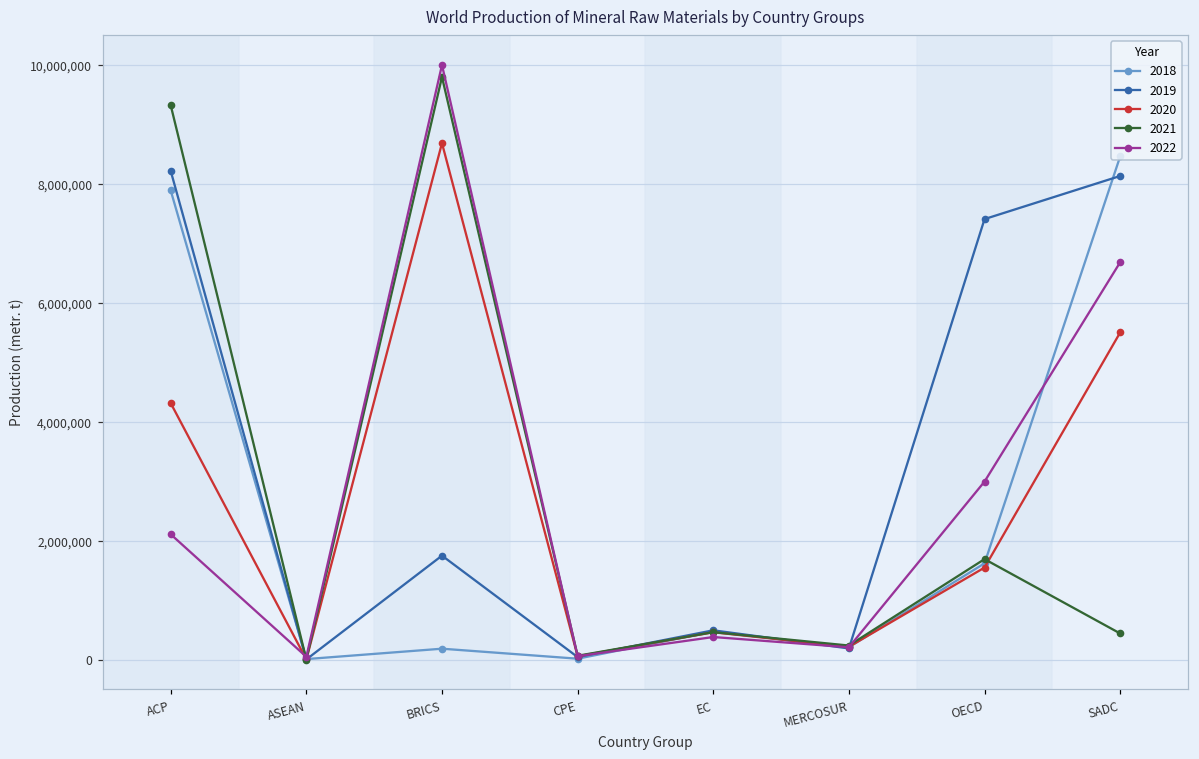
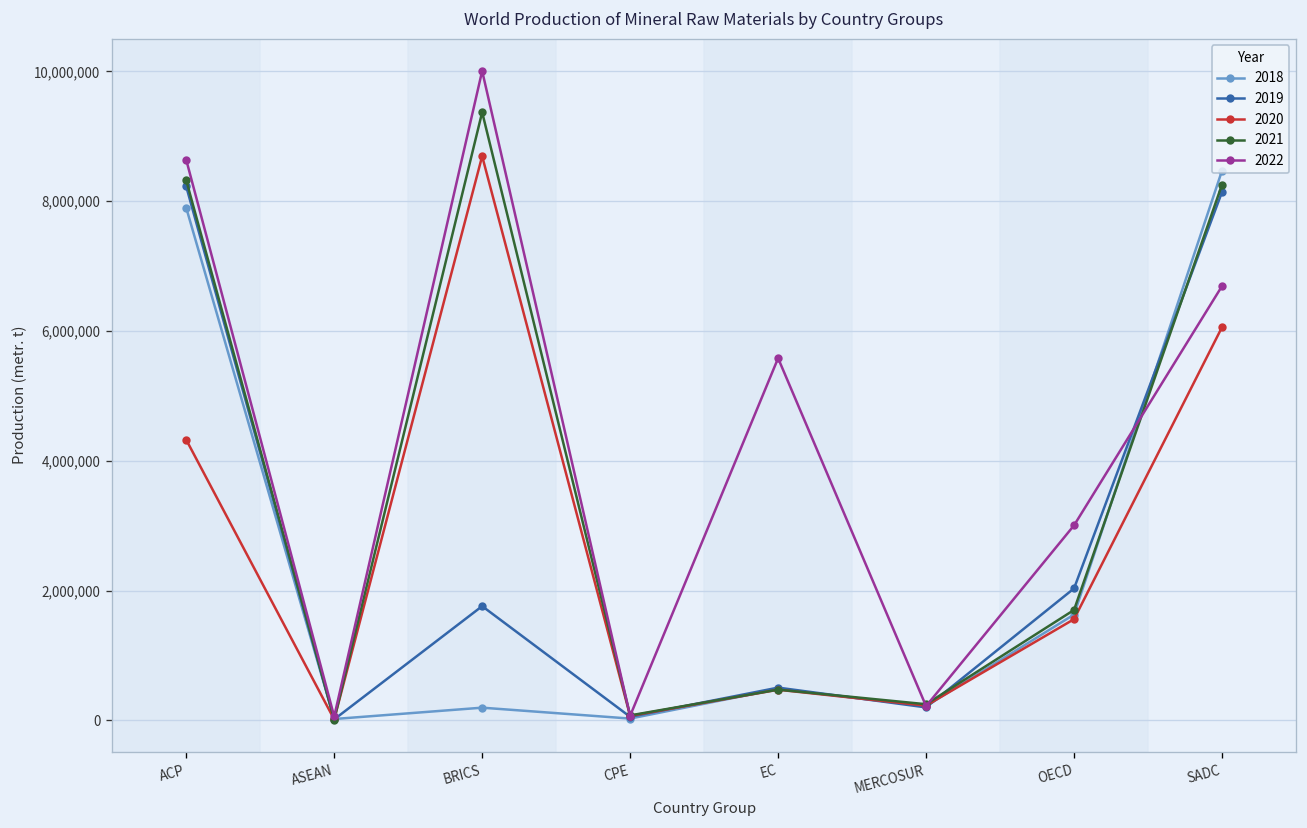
  {
    "2018": {
      "ACP": "7,900,000",
      "BRICS": "200,000",
      "OECD": "1,600,000",
      "SADC": "8,500,000"
    },
    "2019": {
      "ACP": "8,200,000",
      "BRICS": "1,800,000",
-     "OECD": "7,400,000",
+     "OECD": "2,000,000",
      "SADC": "8,100,000"
    },
    "2020": {
      "ACP": "4,300,000",
      "BRICS": "8,700,000",
      "OECD": "1,600,000",
-     "SADC": "5,500,000"
+     "SADC": "6,100,000"
    },
    "2021": {
-     "ACP": "9,300,000",
-     "BRICS": "9,800,000",
+     "ACP": "8,300,000",
+     "BRICS": "9,400,000",
      "OECD": "1,700,000",
-     "SADC": "500,000"
+     "SADC": "8,300,000"
    },
    "2022": {
-     "ACP": "2,100,000",
+     "ACP": "8,600,000",
      "BRICS": "10,000,000",
-     "EC": "400,000",
+     "EC": "5,600,000",
      "OECD": "3,000,000",
      "SADC": "6,700,000"
    }
  }
